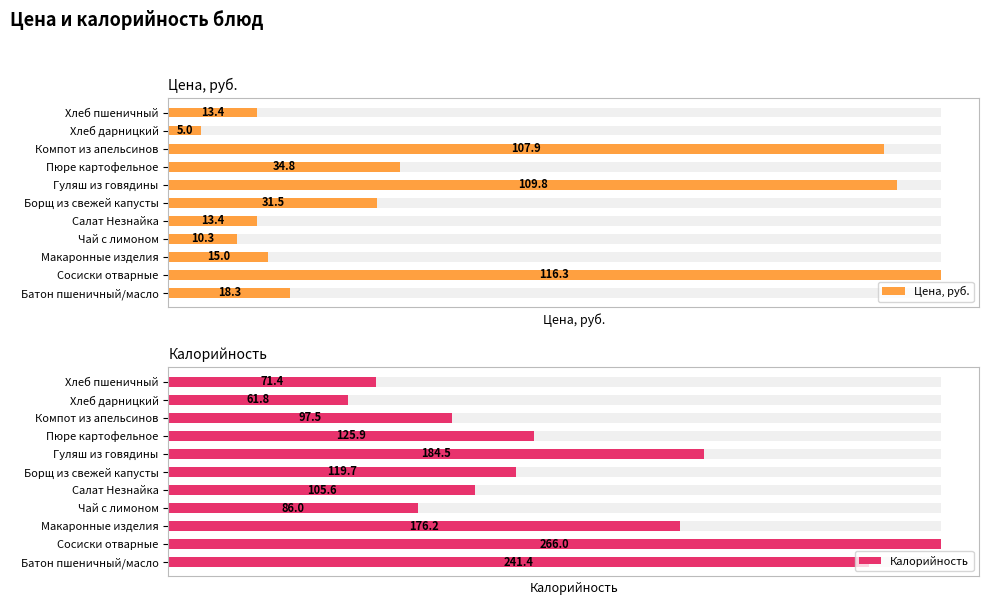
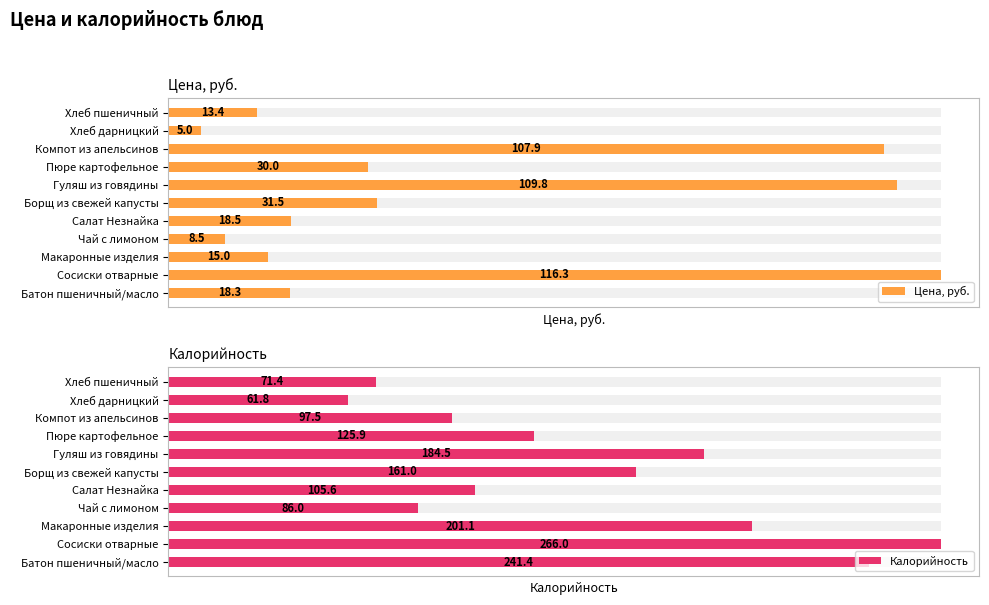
  {
    "Цена, руб.": {
      "Цена, руб.": {
-       "Пюре картофельное": 34.8,
-       "Салат Незнайка": 13.4,
-       "Чай с лимоном": 10.3
+       "Пюре картофельное": 30.0,
+       "Салат Незнайка": 18.5,
+       "Чай с лимоном": 8.5
      }
    },
    "Калорийность": {
      "Калорийность": {
-       "Борщ из свежей капусты": 119.7,
-       "Макаронные изделия": 176.2
+       "Борщ из свежей капусты": 161.0,
+       "Макаронные изделия": 201.1
      }
    }
  }
